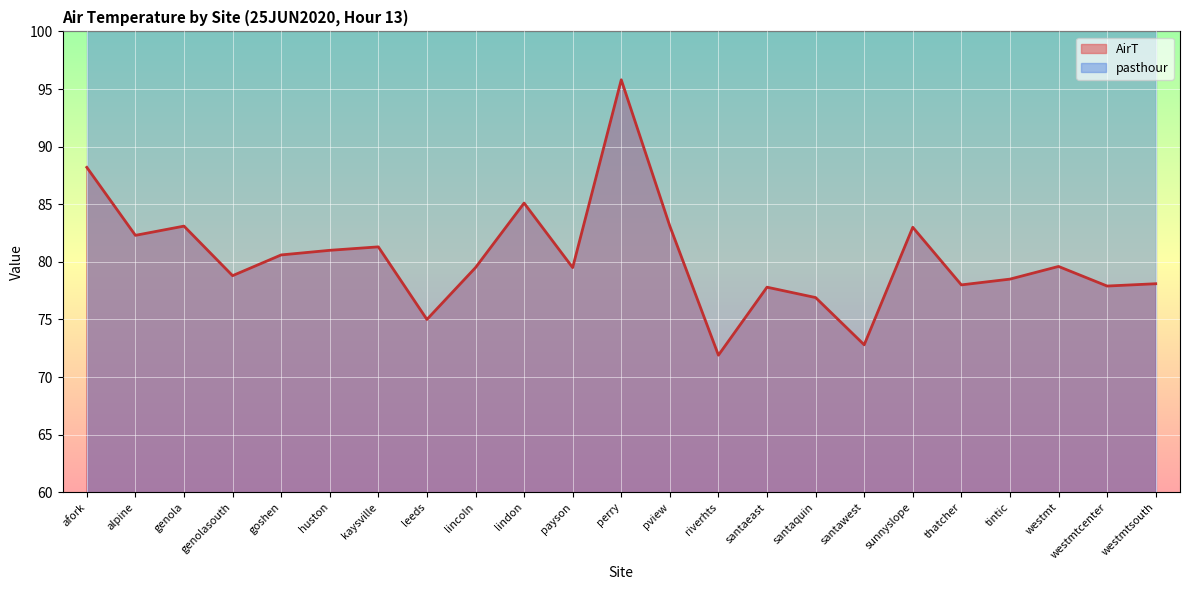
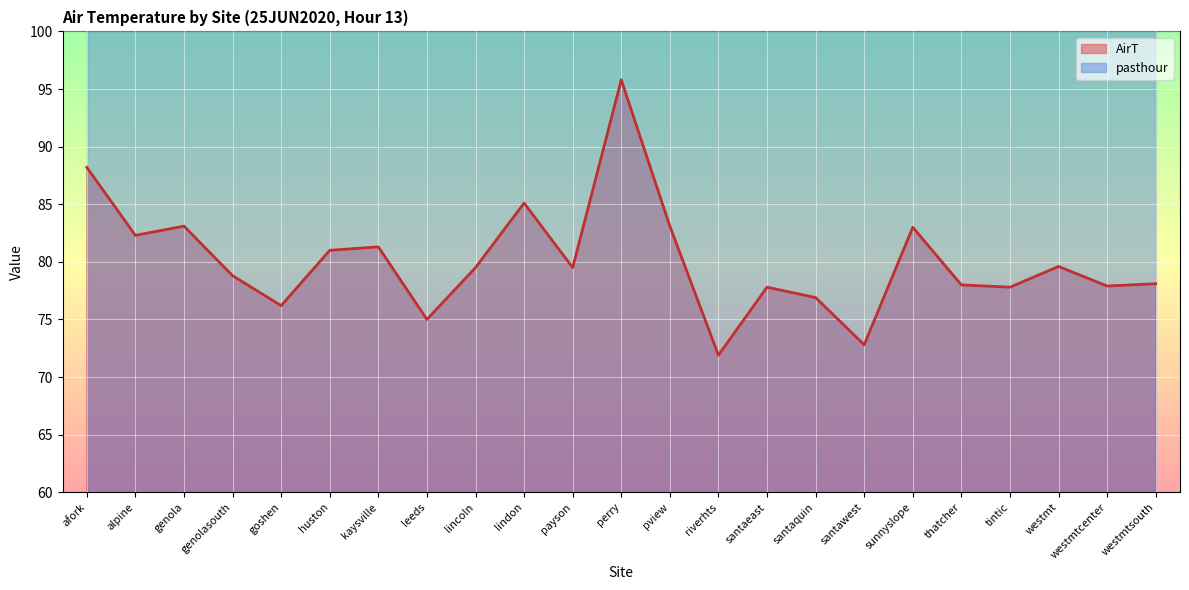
  {
    "AirT": {
      "afork": 88.2,
      "alpine": 82.3,
      "genola": 83.1,
      "genolasouth": 78.8,
-     "goshen": 80.6,
+     "goshen": 76.2,
      "huston": 81.0,
      "kaysville": 81.3,
      "leeds": 75.0,
      "lincoln": 79.5,
      "lindon": 85.1,
      "payson": 79.5,
      "perry": 95.8,
      "pview": 83.1,
      "riverhts": 71.9,
      "santaeast": 77.8,
      "santaquin": 76.9,
      "santawest": 72.8,
      "sunnyslope": 83.0,
      "thatcher": 78.0,
-     "tintic": 78.5,
+     "tintic": 77.8,
      "westmt": 79.6,
      "westmtcenter": 77.9,
      "westmtsouth": 78.1
    }
  }
